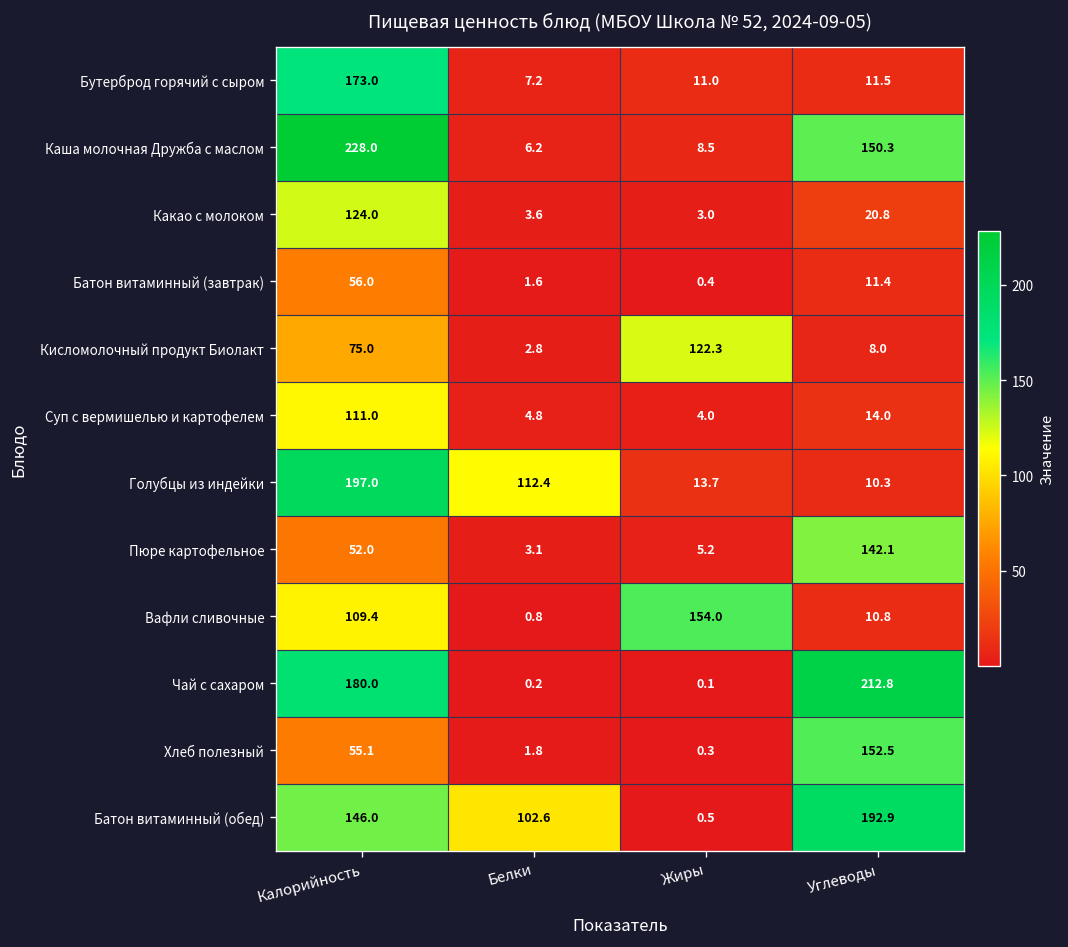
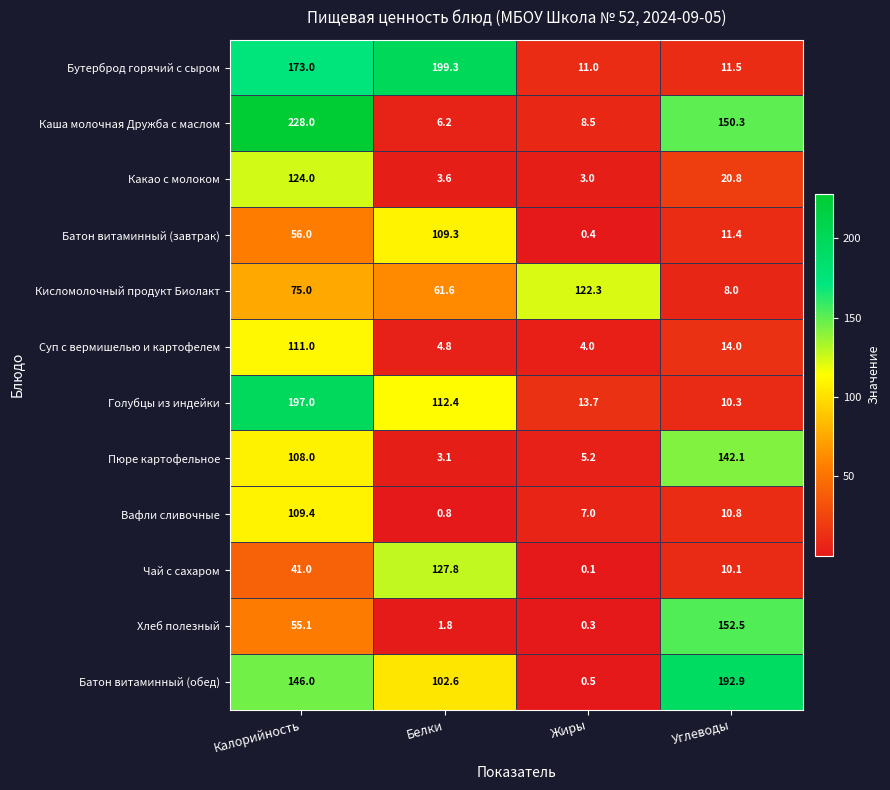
  {
    "Бутерброд горячий с сыром": {
      "Калорийность": 173.0,
-     "Белки": 7.2,
+     "Белки": 199.3,
      "Жиры": 11.0,
      "Углеводы": 11.5
    },
    "Каша молочная Дружба с маслом": {
      "Калорийность": 228.0,
      "Белки": 6.2,
      "Жиры": 8.5,
      "Углеводы": 150.3
    },
    "Какао с молоком": {
      "Калорийность": 124.0,
      "Белки": 3.6,
      "Жиры": 3.0,
      "Углеводы": 20.8
    },
    "Батон витаминный (завтрак)": {
      "Калорийность": 56.0,
-     "Белки": 1.6,
+     "Белки": 109.3,
      "Жиры": 0.4,
      "Углеводы": 11.4
    },
    "Кисломолочный продукт Биолакт": {
      "Калорийность": 75.0,
-     "Белки": 2.8,
+     "Белки": 61.6,
      "Жиры": 122.3,
      "Углеводы": 8.0
    },
    "Суп с вермишелью и картофелем": {
      "Калорийность": 111.0,
      "Белки": 4.8,
      "Жиры": 4.0,
      "Углеводы": 14.0
    },
    "Голубцы из индейки": {
      "Калорийность": 197.0,
      "Белки": 112.4,
      "Жиры": 13.7,
      "Углеводы": 10.3
    },
    "Пюре картофельное": {
-     "Калорийность": 52.0,
+     "Калорийность": 108.0,
      "Белки": 3.1,
      "Жиры": 5.2,
      "Углеводы": 142.1
    },
    "Вафли сливочные": {
      "Калорийность": 109.4,
      "Белки": 0.8,
-     "Жиры": 154.0,
+     "Жиры": 7.0,
      "Углеводы": 10.8
    },
    "Чай с сахаром": {
-     "Калорийность": 180.0,
-     "Белки": 0.2,
+     "Калорийность": 41.0,
+     "Белки": 127.8,
      "Жиры": 0.1,
-     "Углеводы": 212.8
+     "Углеводы": 10.1
    },
    "Хлеб полезный": {
      "Калорийность": 55.1,
      "Белки": 1.8,
      "Жиры": 0.3,
      "Углеводы": 152.5
    },
    "Батон витаминный (обед)": {
      "Калорийность": 146.0,
      "Белки": 102.6,
      "Жиры": 0.5,
      "Углеводы": 192.9
    }
  }
